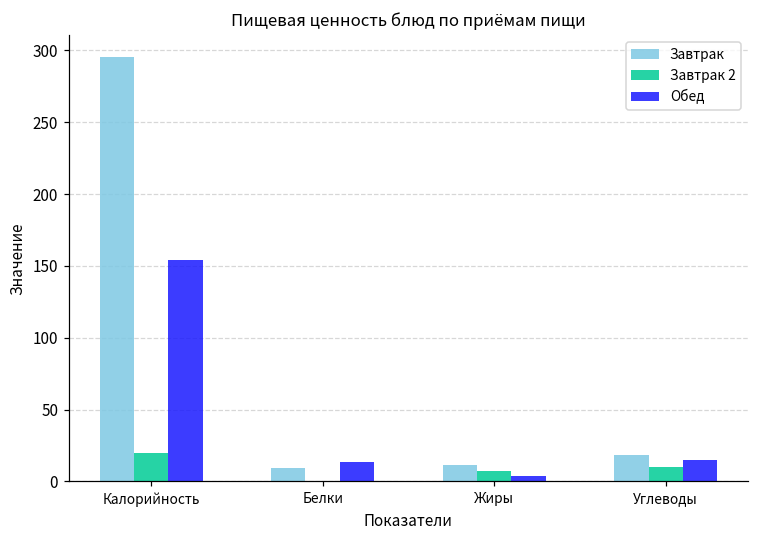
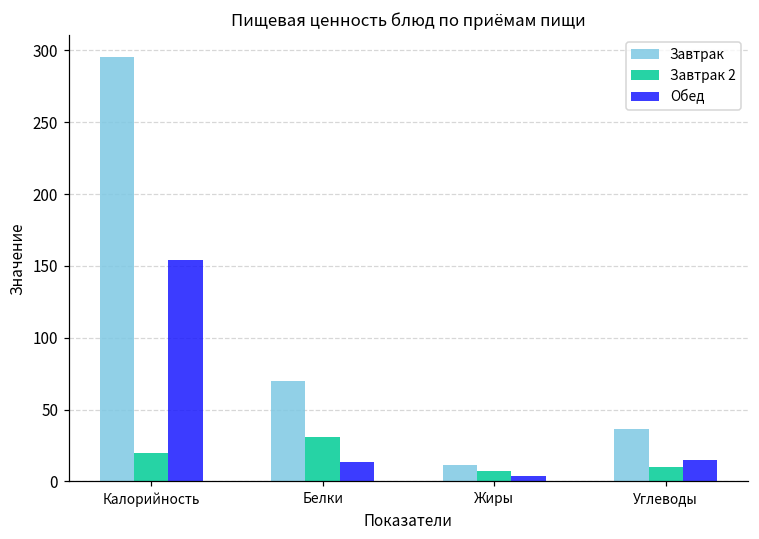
  {
    "Завтрак": {
      "Калорийность": 296,
-     "Белки": 9,
+     "Белки": 70,
      "Жиры": 12,
-     "Углеводы": 19
+     "Углеводы": 37
    },
    "Завтрак 2": {
      "Калорийность": 20,
-     "Белки": 0,
+     "Белки": 31,
      "Жиры": 7,
      "Углеводы": 10
    },
    "Обед": {
      "Калорийность": 154,
      "Белки": 14,
      "Жиры": 4,
      "Углеводы": 15
    }
  }
